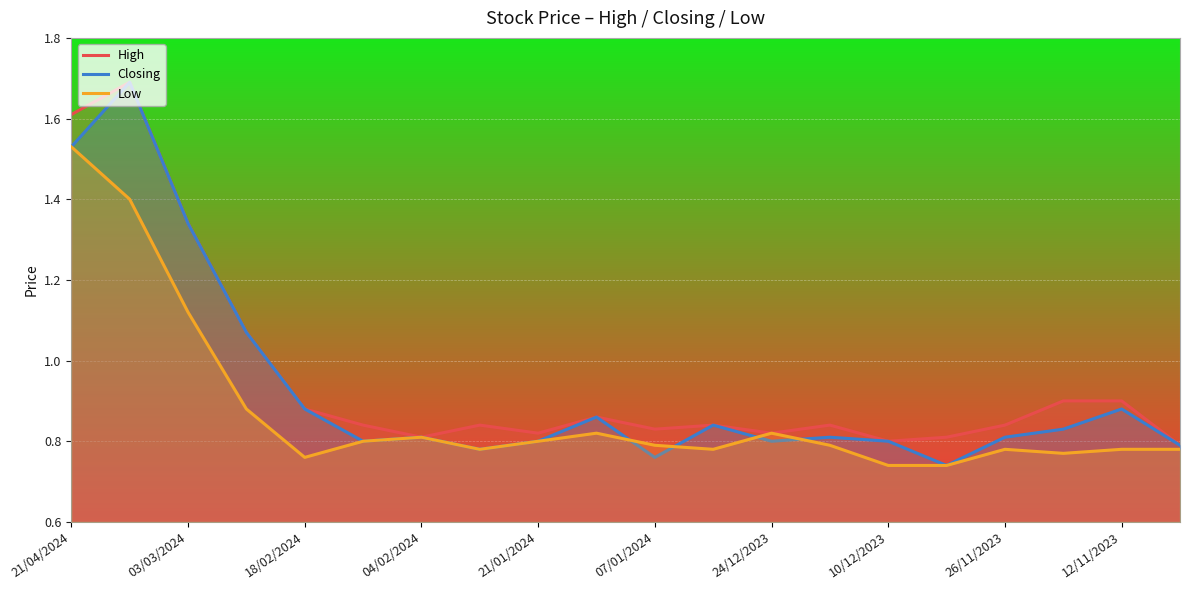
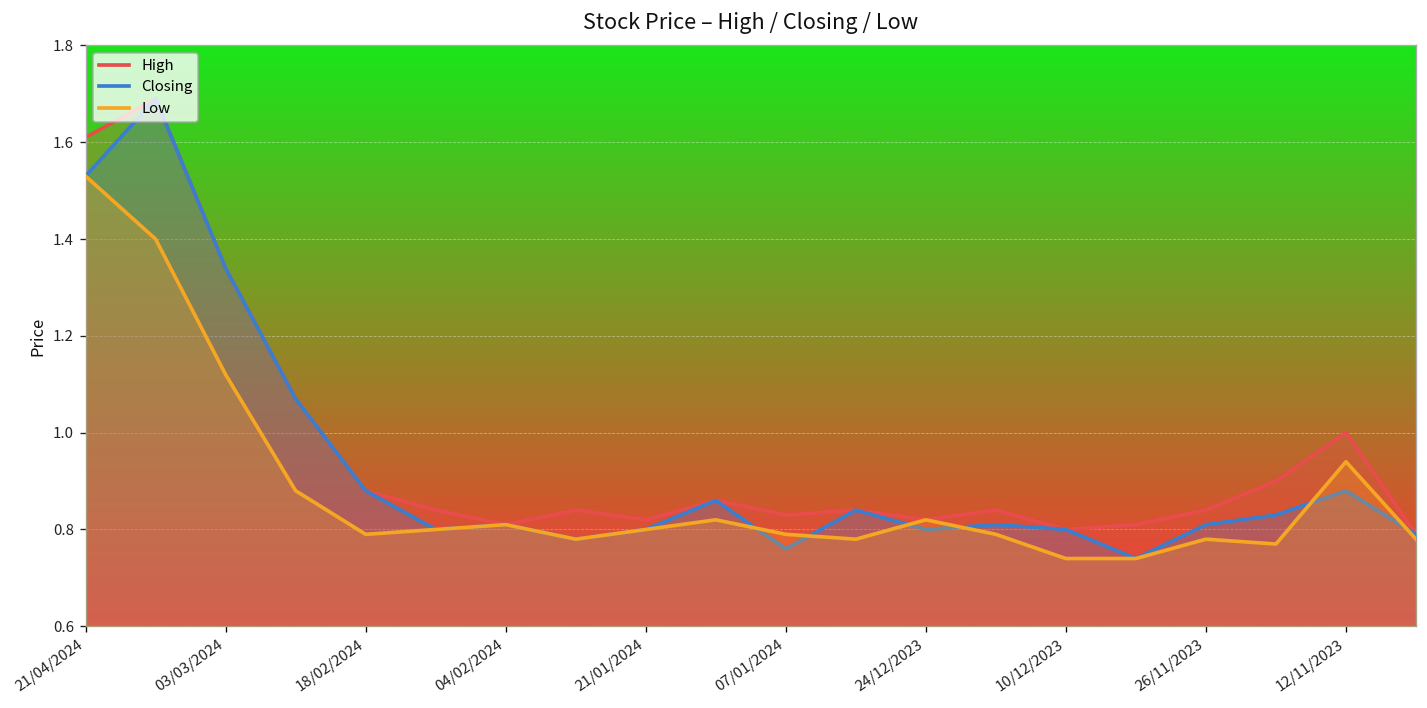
  {
    "High": {
      "21/01/2024": 0.82,
      "07/01/2024": 0.83,
      "26/11/2023": 0.84,
-     "12/11/2023": 0.9
+     "12/11/2023": 1.0
    },
    "Closing": {
      "07/01/2024": 0.76,
      "24/12/2023": 0.80,
      "26/11/2023": 0.81,
      "12/11/2023": 0.88
    },
    "Low": {
-     "18/02/2024": 0.76,
+     "18/02/2024": 0.79,
      "07/01/2024": 0.79,
      "10/12/2023": 0.74,
      "26/11/2023": 0.78,
-     "12/11/2023": 0.78
+     "12/11/2023": 0.94
    }
  }
